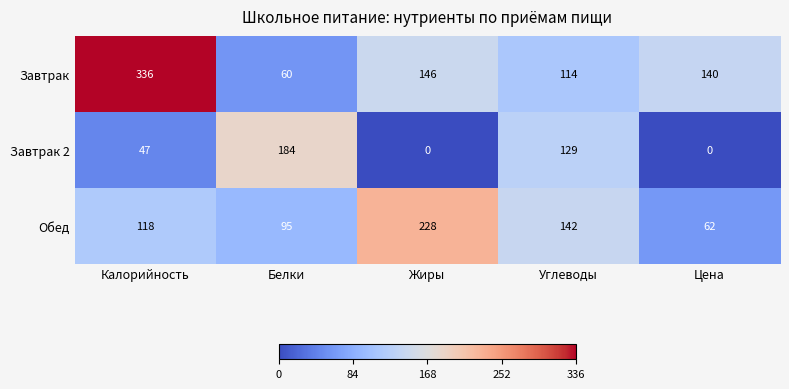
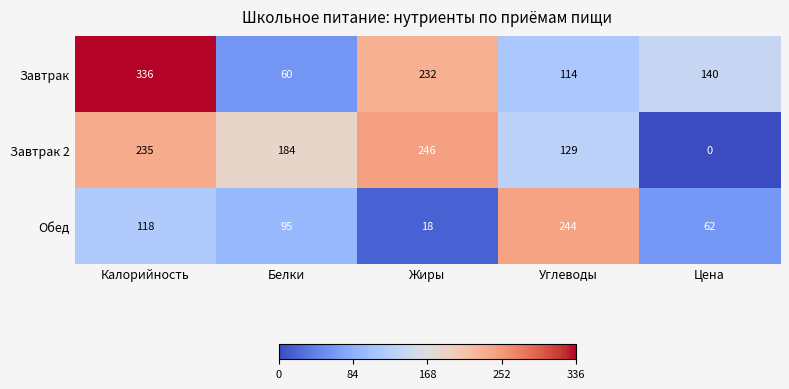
  {
    "Завтрак": {
      "Калорийность": 336,
      "Белки": 60,
-     "Жиры": 146,
+     "Жиры": 232,
      "Углеводы": 114,
      "Цена": 140
    },
    "Завтрак 2": {
-     "Калорийность": 47,
+     "Калорийность": 235,
      "Белки": 184,
-     "Жиры": 0,
+     "Жиры": 246,
      "Углеводы": 129,
      "Цена": 0
    },
    "Обед": {
      "Калорийность": 118,
      "Белки": 95,
-     "Жиры": 228,
-     "Углеводы": 142,
+     "Жиры": 18,
+     "Углеводы": 244,
      "Цена": 62
    }
  }
